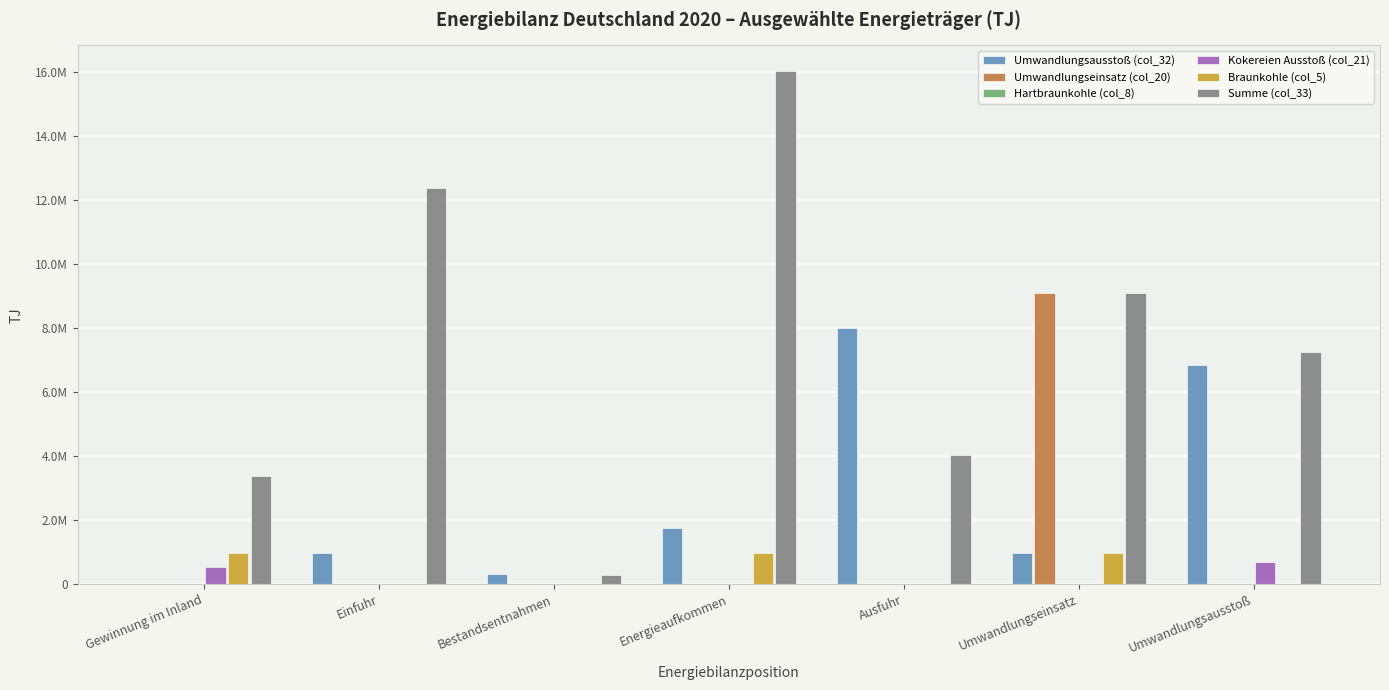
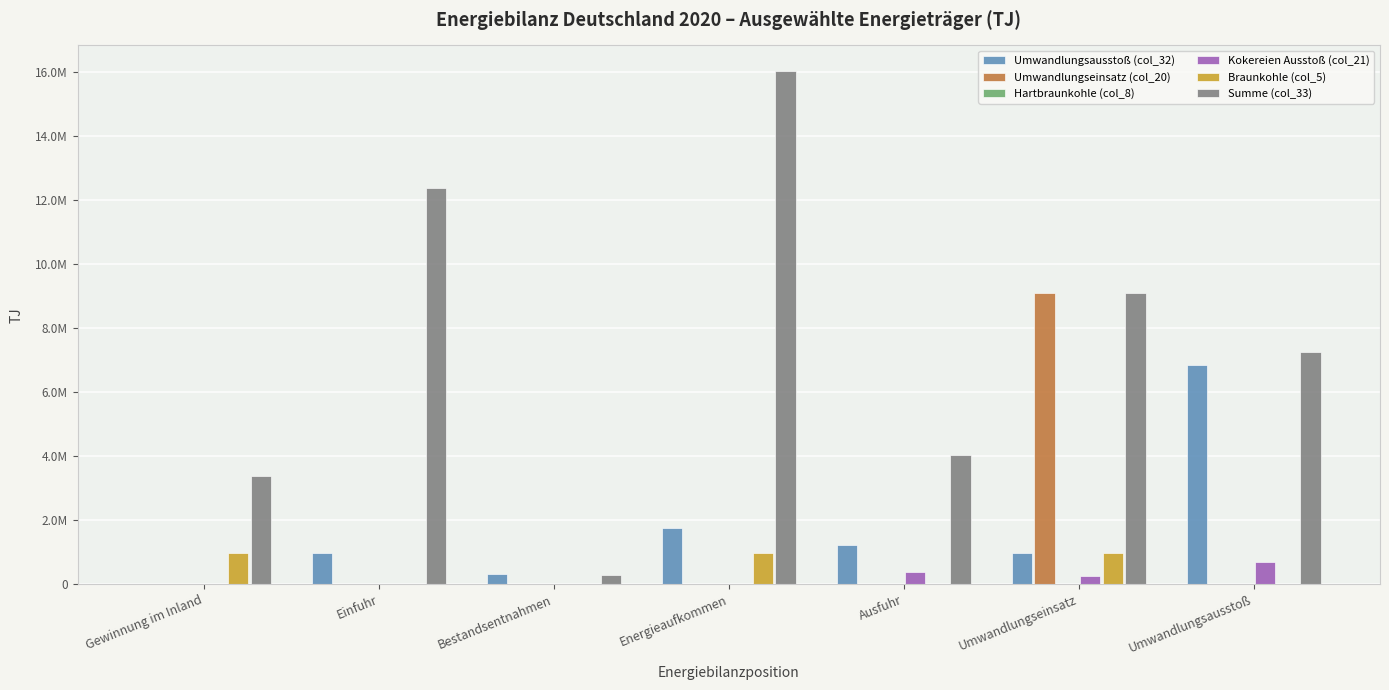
  {
    "Umwandlungsausstoß (col_32)": {
      "Gewinnung im Inland": 0,
      "Einfuhr": 1000000,
      "Bestandsentnahmen": 300000,
      "Energieaufkommen": 1700000,
-     "Ausfuhr": 8000000,
+     "Ausfuhr": 1200000,
      "Umwandlungseinsatz": 1000000,
      "Umwandlungsausstoß": 6800000
    },
    "Kokereien Ausstoß (col_21)": {
-     "Gewinnung im Inland": 500000,
+     "Gewinnung im Inland": 0,
      "Einfuhr": 0,
      "Bestandsentnahmen": 0,
      "Energieaufkommen": 0,
-     "Ausfuhr": 0,
-     "Umwandlungseinsatz": 0,
+     "Ausfuhr": 400000,
+     "Umwandlungseinsatz": 300000,
      "Umwandlungsausstoß": 700000
    }
  }
